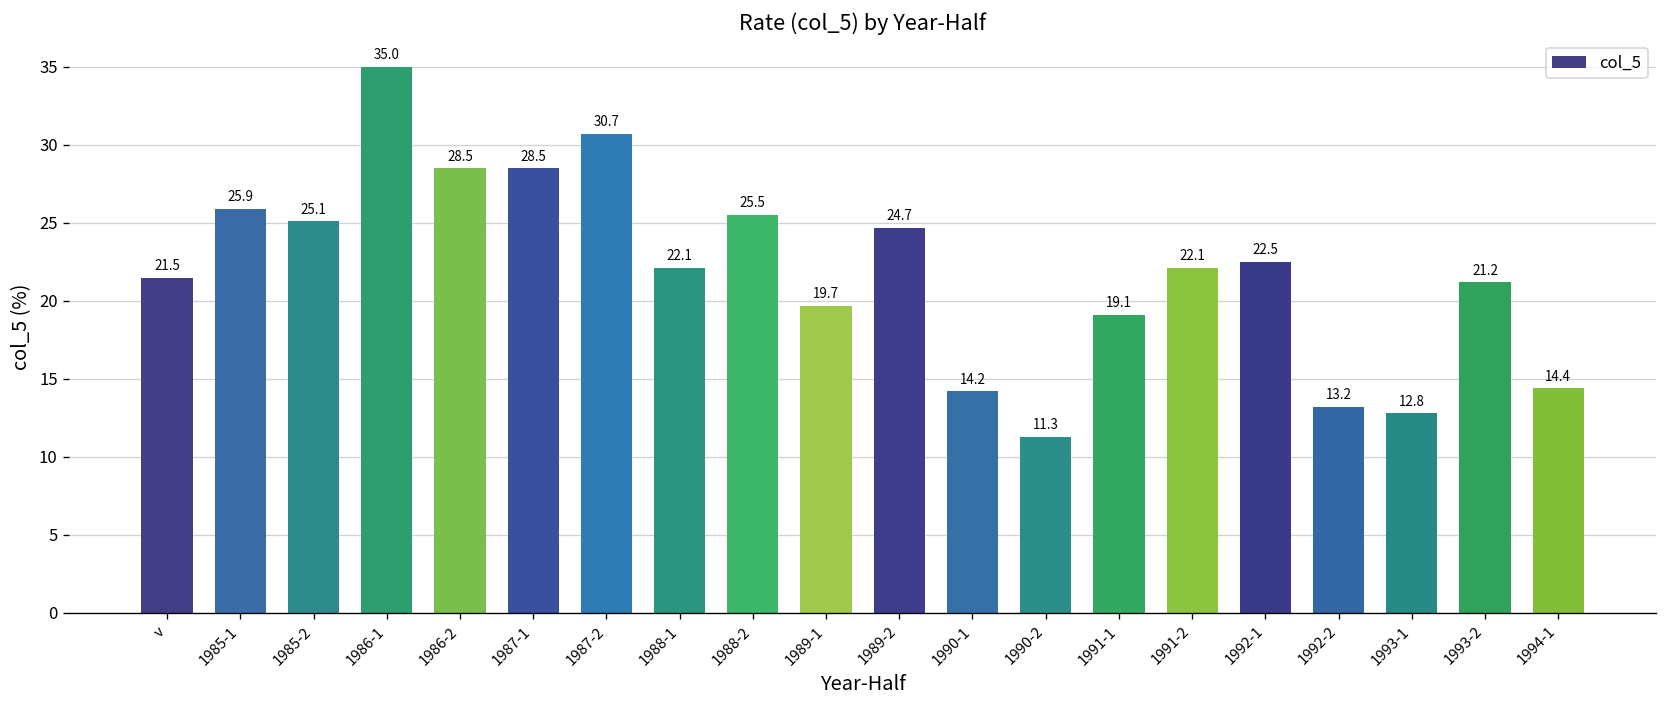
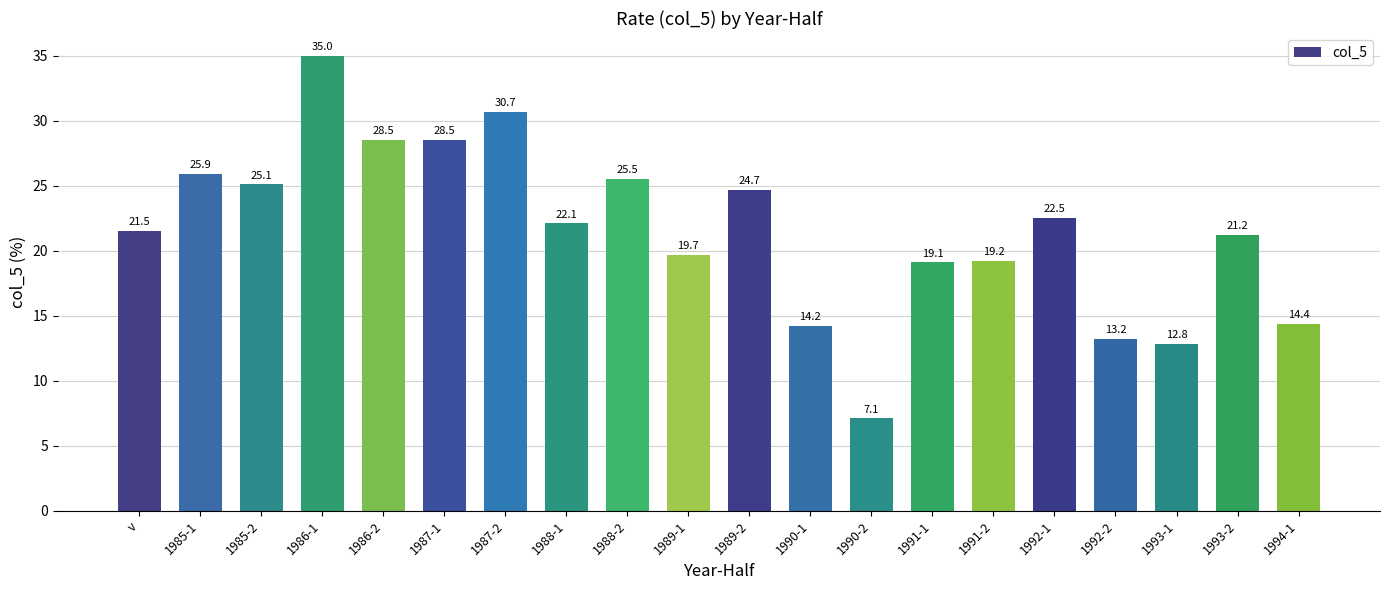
  {
    "v": 21.5,
    "1985-1": 25.9,
    "1985-2": 25.1,
    "1986-1": 35.0,
    "1986-2": 28.5,
    "1987-1": 28.5,
    "1987-2": 30.7,
    "1988-1": 22.1,
    "1988-2": 25.5,
    "1989-1": 19.7,
    "1989-2": 24.7,
    "1990-1": 14.2,
-   "1990-2": 11.3,
+   "1990-2": 7.1,
    "1991-1": 19.1,
-   "1991-2": 22.1,
+   "1991-2": 19.2,
    "1992-1": 22.5,
    "1992-2": 13.2,
    "1993-1": 12.8,
    "1993-2": 21.2,
    "1994-1": 14.4
  }
